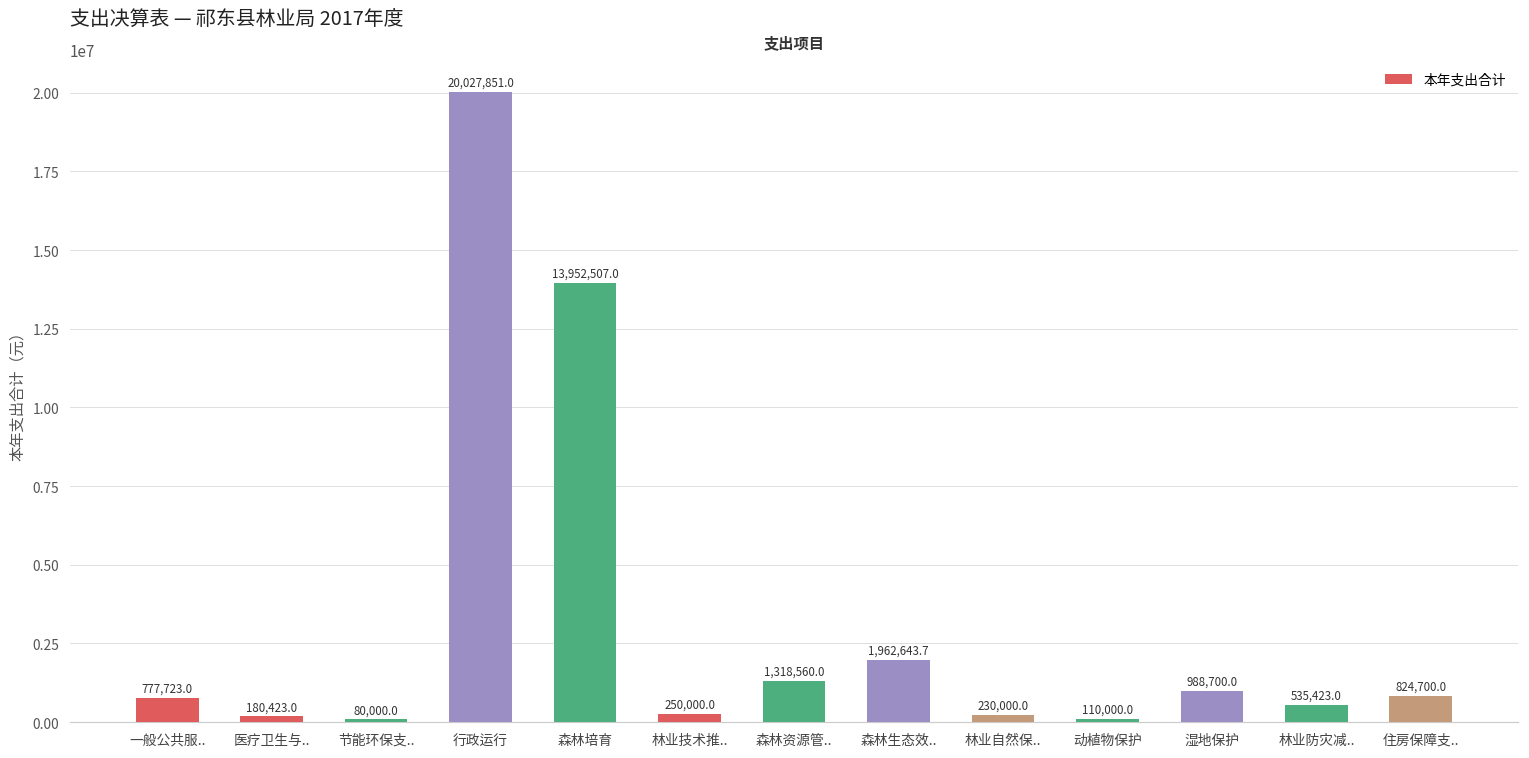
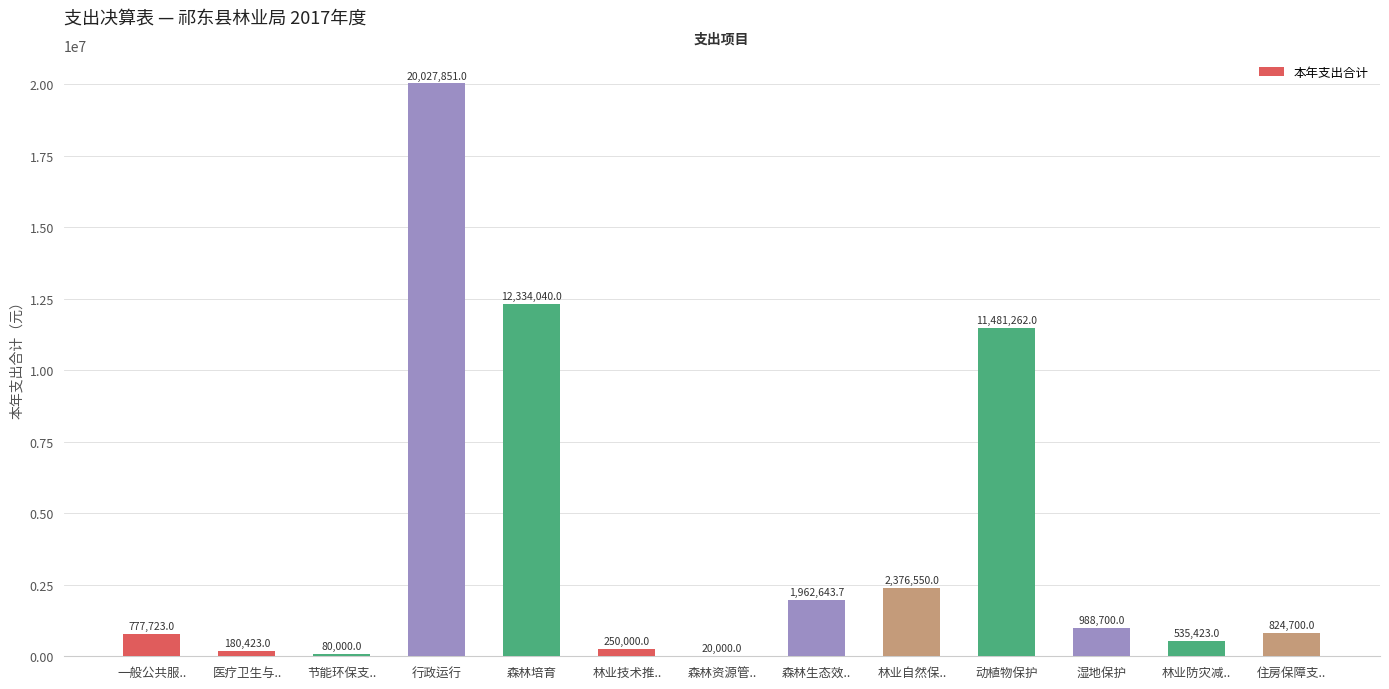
  {
    "一般公共服..": "777,723.0",
    "医疗卫生与..": "180,423.0",
    "节能环保支..": "80,000.0",
    "行政运行": "20,027,851.0",
-   "森林培育": "13,952,507.0",
+   "森林培育": "12,334,040.0",
    "林业技术推..": "250,000.0",
-   "森林资源管..": "1,318,560.0",
+   "森林资源管..": "20,000.0",
    "森林生态效..": "1,962,643.7",
-   "林业自然保..": "230,000.0",
-   "动植物保护": "110,000.0",
+   "林业自然保..": "2,376,550.0",
+   "动植物保护": "11,481,262.0",
    "湿地保护": "988,700.0",
    "林业防灾减..": "535,423.0",
    "住房保障支..": "824,700.0"
  }
